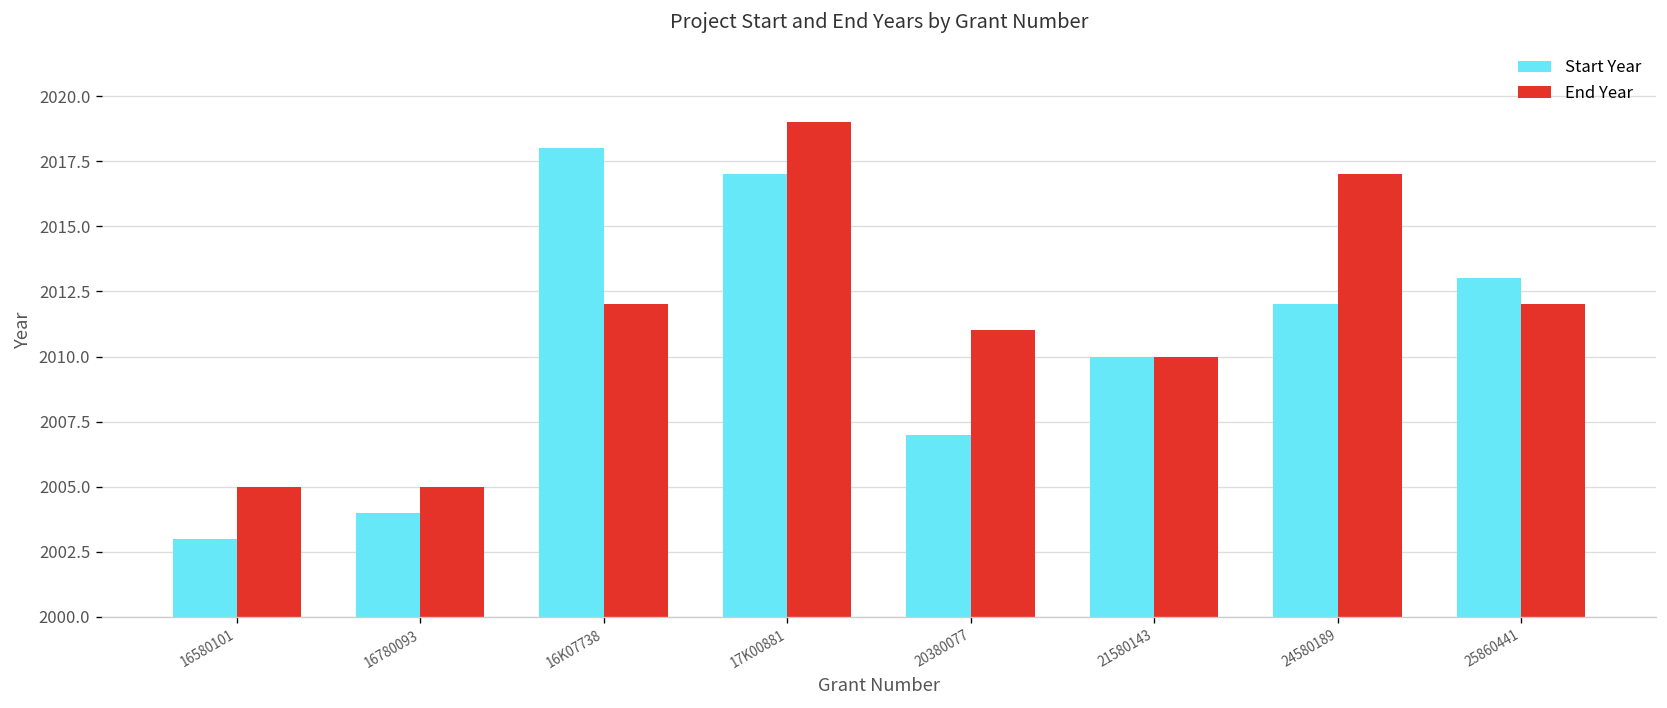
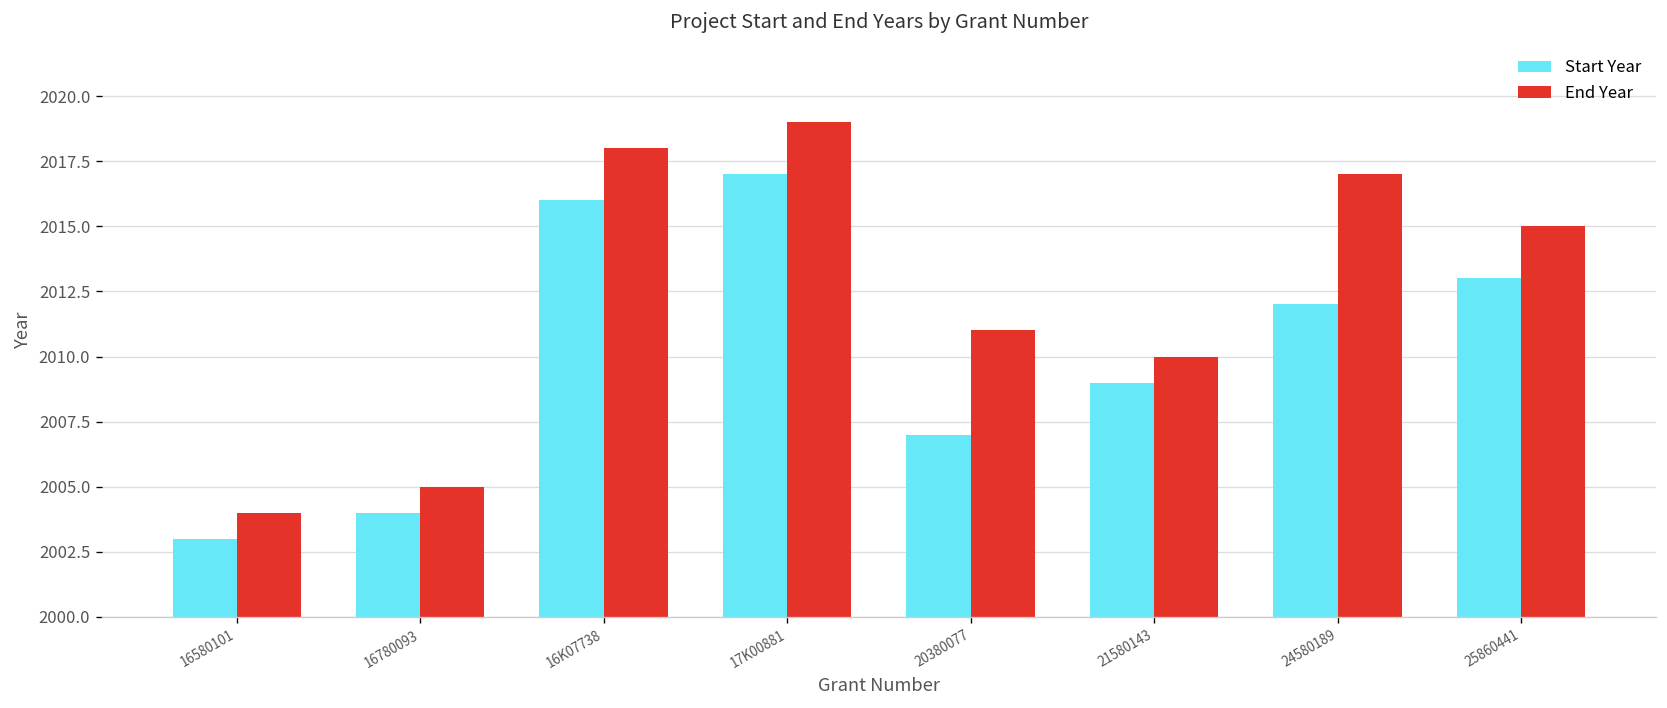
  {
    "Start Year": {
      "16580101": 2003,
      "16780093": 2004,
-     "16K07738": 2018,
+     "16K07738": 2016,
      "17K00881": 2017,
      "20380077": 2007,
-     "21580143": 2010,
+     "21580143": 2009,
      "24580189": 2012,
      "25860441": 2013
    },
    "End Year": {
-     "16580101": 2005,
+     "16580101": 2004,
      "16780093": 2005,
-     "16K07738": 2012,
+     "16K07738": 2018,
      "17K00881": 2019,
      "20380077": 2011,
      "21580143": 2010,
      "24580189": 2017,
-     "25860441": 2012
+     "25860441": 2015
    }
  }
